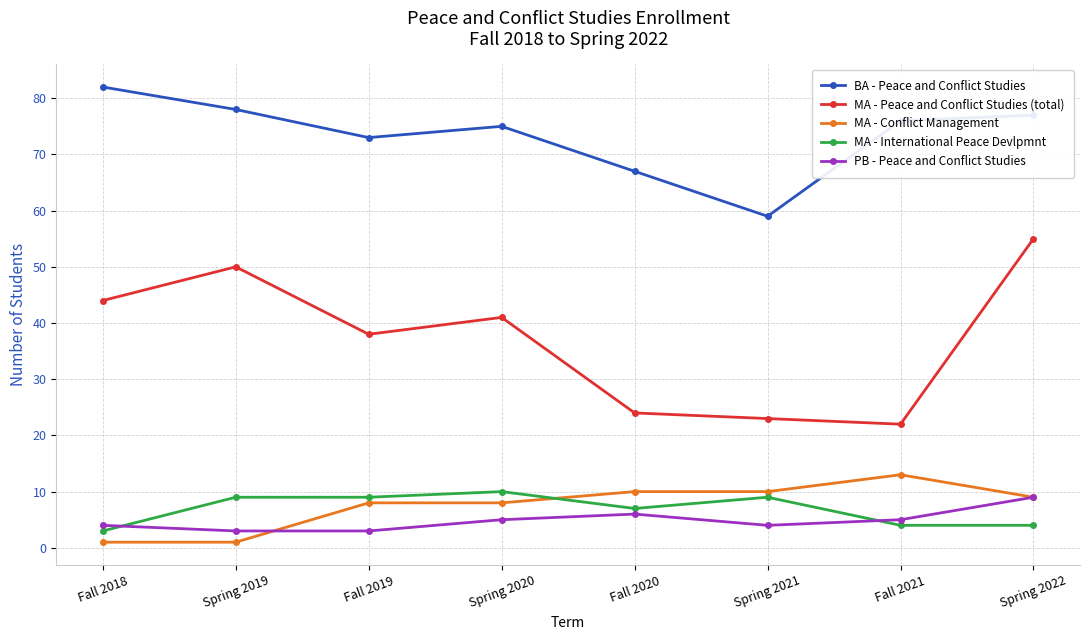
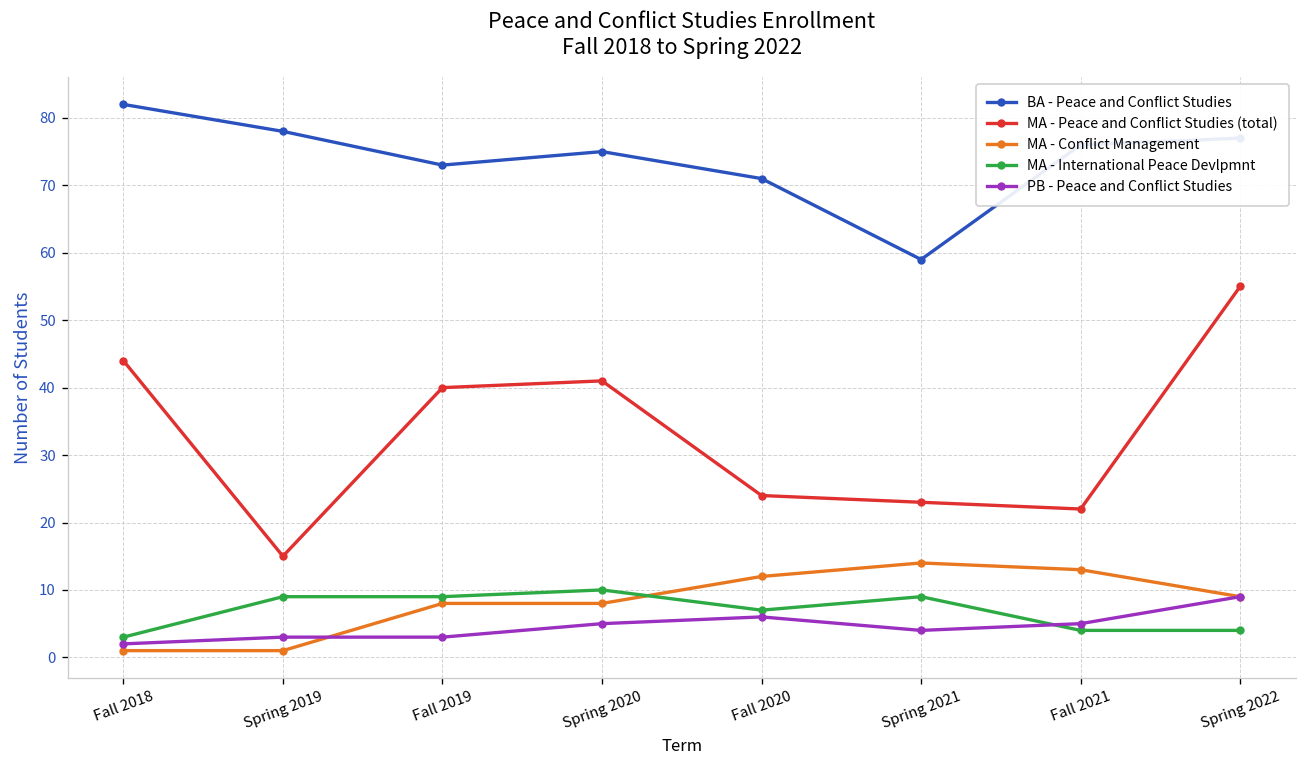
  {
    "BA - Peace and Conflict Studies": {
      "Fall 2018": 82,
      "Spring 2019": 78,
      "Fall 2019": 73,
      "Spring 2020": 75,
-     "Fall 2020": 67,
+     "Fall 2020": 71,
      "Spring 2021": 59
    },
    "MA - Peace and Conflict Studies (total)": {
      "Fall 2018": 44,
-     "Spring 2019": 50,
-     "Fall 2019": 38,
+     "Spring 2019": 15,
+     "Fall 2019": 40,
      "Spring 2020": 41,
      "Fall 2020": 24,
      "Spring 2021": 23,
      "Fall 2021": 22,
      "Spring 2022": 55
    },
    "MA - Conflict Management": {
      "Fall 2018": 1,
      "Spring 2019": 1,
      "Fall 2019": 8,
      "Spring 2020": 8,
-     "Fall 2020": 10,
-     "Spring 2021": 10,
+     "Fall 2020": 12,
+     "Spring 2021": 14,
      "Fall 2021": 13
    },
    "MA - International Peace Devlpmnt": {
      "Fall 2018": 3,
      "Spring 2019": 9,
      "Fall 2019": 9,
      "Spring 2020": 10,
      "Fall 2020": 7,
      "Spring 2021": 9,
      "Fall 2021": 4,
      "Spring 2022": 4
    },
    "PB - Peace and Conflict Studies": {
-     "Fall 2018": 4,
+     "Fall 2018": 2,
      "Spring 2019": 3,
      "Fall 2019": 3,
      "Spring 2020": 5,
      "Fall 2020": 6,
      "Spring 2021": 4,
      "Fall 2021": 5
    }
  }
